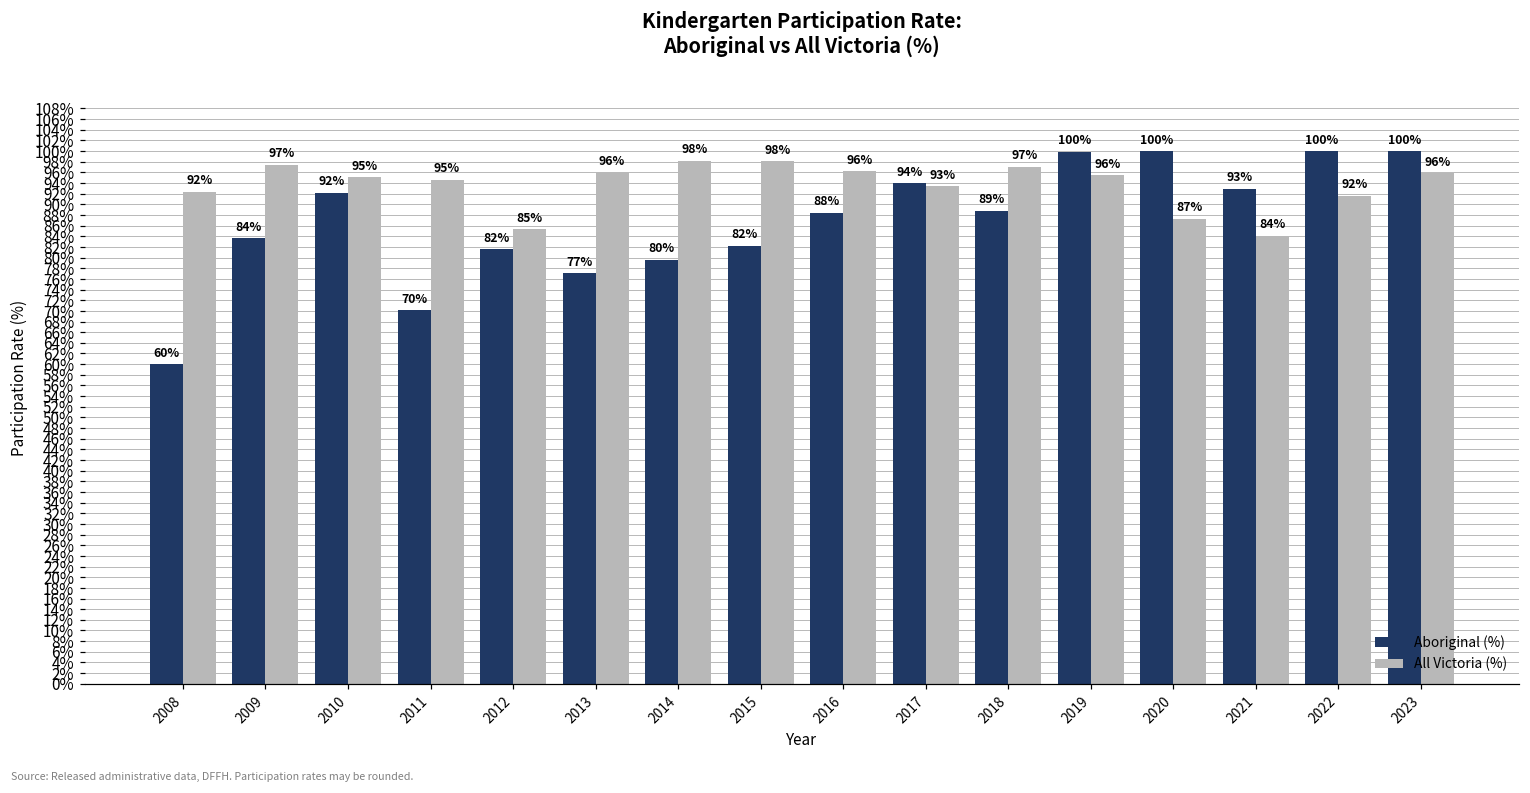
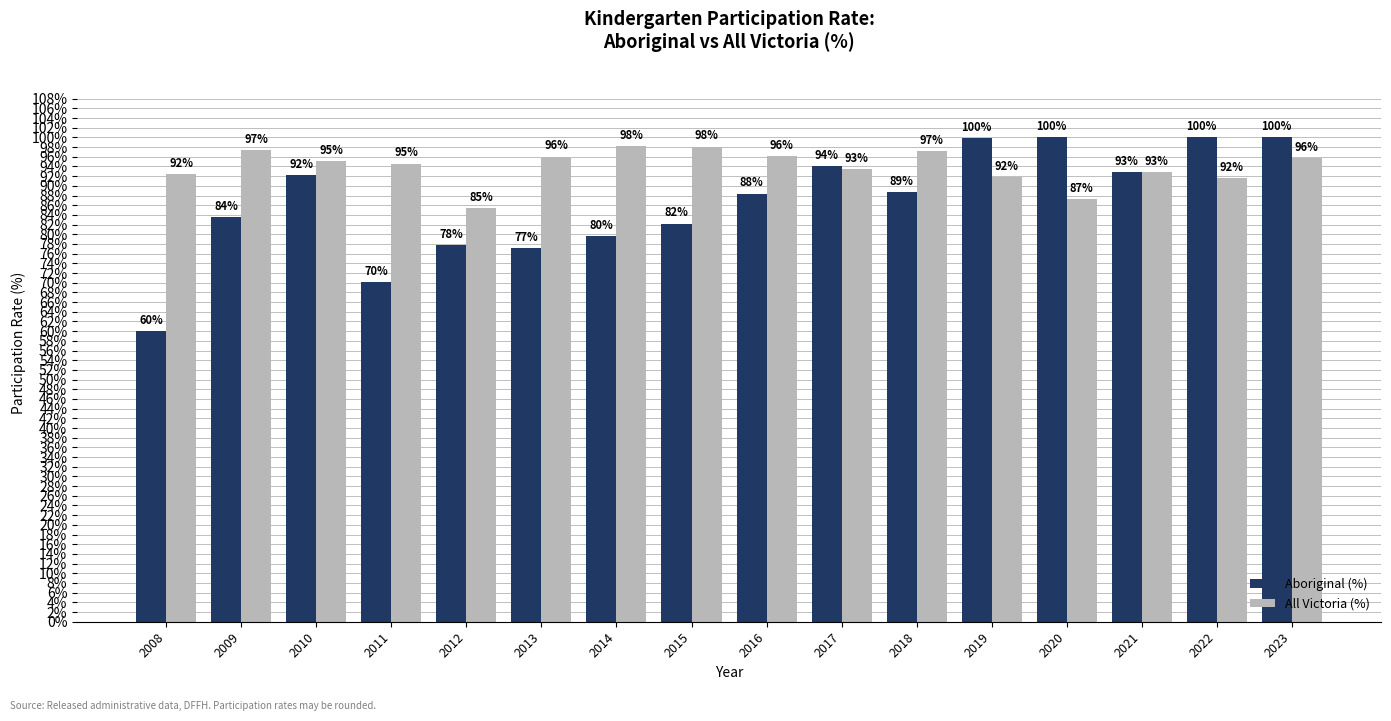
  {
    "Aboriginal (%)": {
      "2008": "60%",
      "2009": "84%",
      "2010": "92%",
      "2011": "70%",
-     "2012": "82%",
+     "2012": "78%",
      "2013": "77%",
      "2014": "80%",
      "2015": "82%",
      "2016": "88%",
      "2017": "94%",
      "2018": "89%",
      "2019": "100%",
      "2020": "100%",
      "2021": "93%",
      "2022": "100%",
      "2023": "100%"
    },
    "All Victoria (%)": {
      "2008": "92%",
      "2009": "97%",
      "2010": "95%",
      "2011": "95%",
      "2012": "85%",
      "2013": "96%",
      "2014": "98%",
      "2015": "98%",
      "2016": "96%",
      "2017": "93%",
      "2018": "97%",
-     "2019": "96%",
+     "2019": "92%",
      "2020": "87%",
-     "2021": "84%",
+     "2021": "93%",
      "2022": "92%",
      "2023": "96%"
    }
  }
